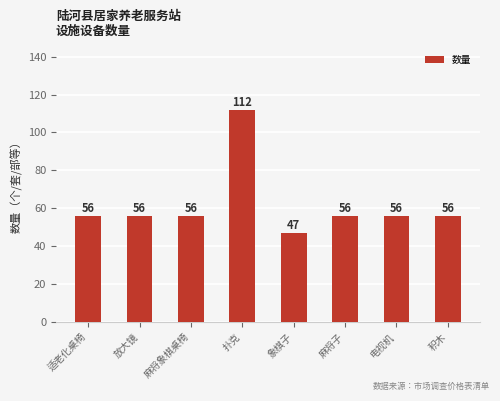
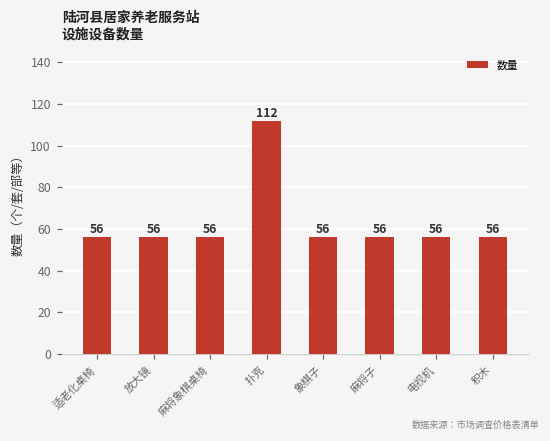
  {
    "适老化桌椅": 56,
    "放大镜": 56,
    "麻将象棋桌椅": 56,
    "扑克": 112,
-   "象棋子": 47,
+   "象棋子": 56,
    "麻将子": 56,
    "电视机": 56,
    "积木": 56
  }
